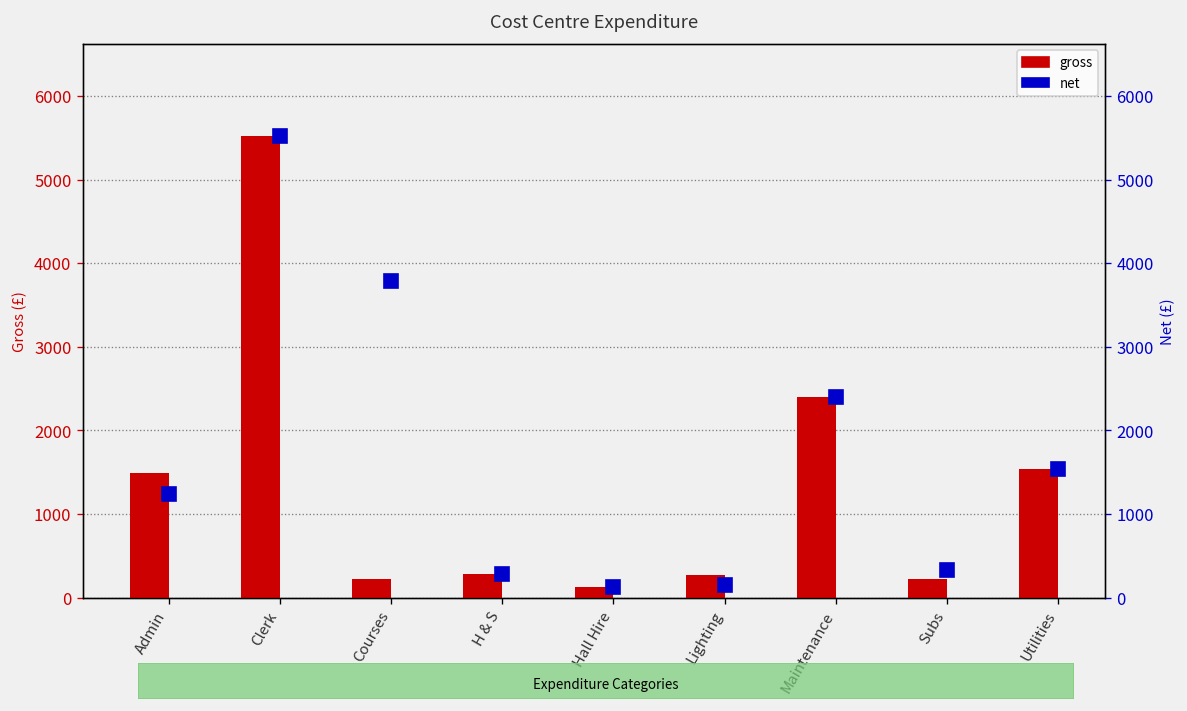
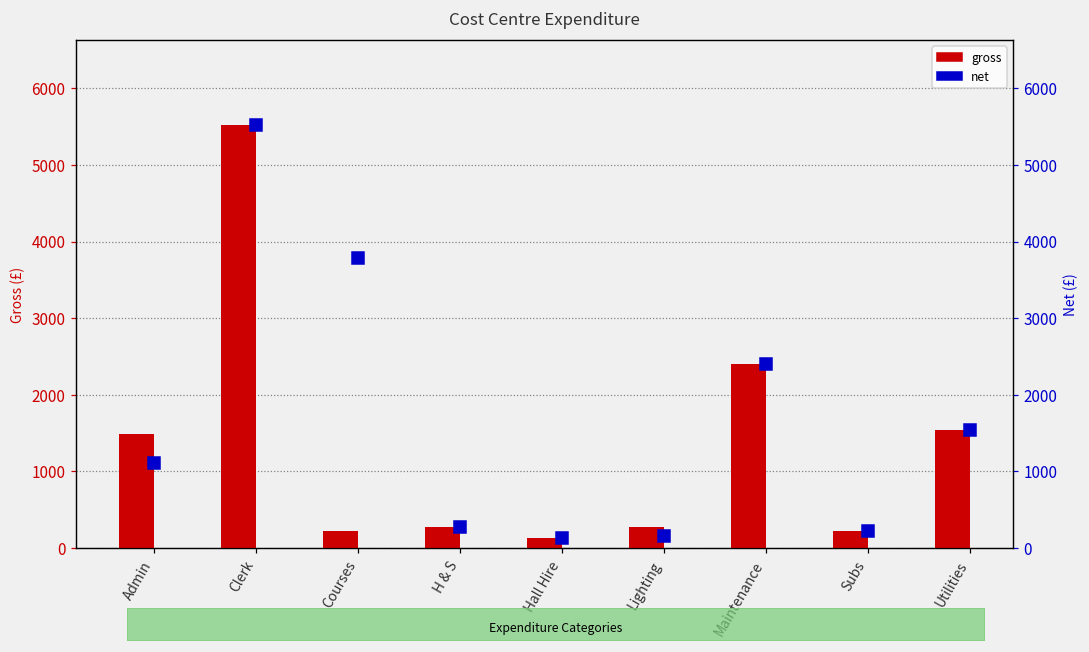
  {
    "net": {
-     "Admin": 1200,
+     "Admin": 1100,
      "Clerk": 5500,
      "Courses": 3800,
      "H & S": 300,
      "Hall Hire": 100,
      "Lighting": 200,
-     "Subs": 300,
+     "Subs": 200,
      "Utilities": 1500
    }
  }
